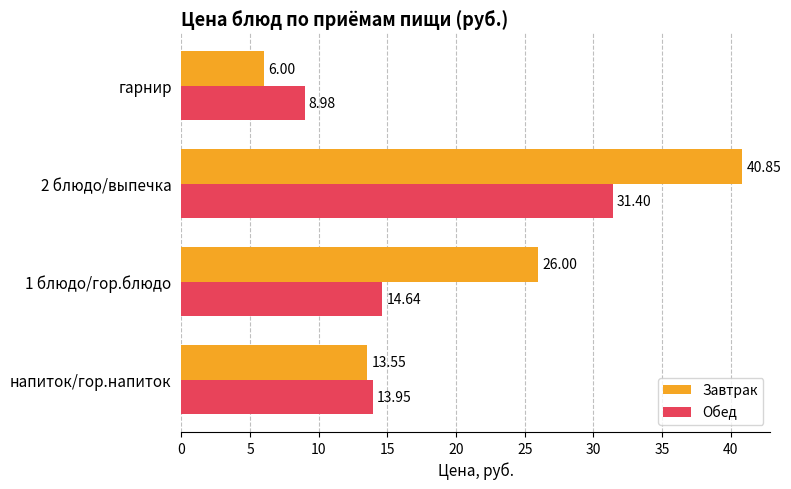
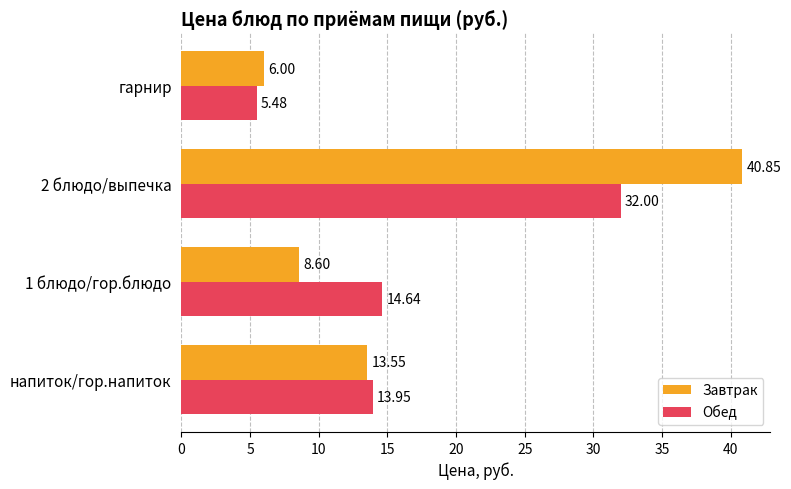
  {
    "Завтрак": {
      "гарнир": 6.00,
      "2 блюдо/выпечка": 40.85,
-     "1 блюдо/гор.блюдо": 26.00,
+     "1 блюдо/гор.блюдо": 8.60,
      "напиток/гор.напиток": 13.55
    },
    "Обед": {
-     "гарнир": 8.98,
-     "2 блюдо/выпечка": 31.40,
+     "гарнир": 5.48,
+     "2 блюдо/выпечка": 32.00,
      "1 блюдо/гор.блюдо": 14.64,
      "напиток/гор.напиток": 13.95
    }
  }
